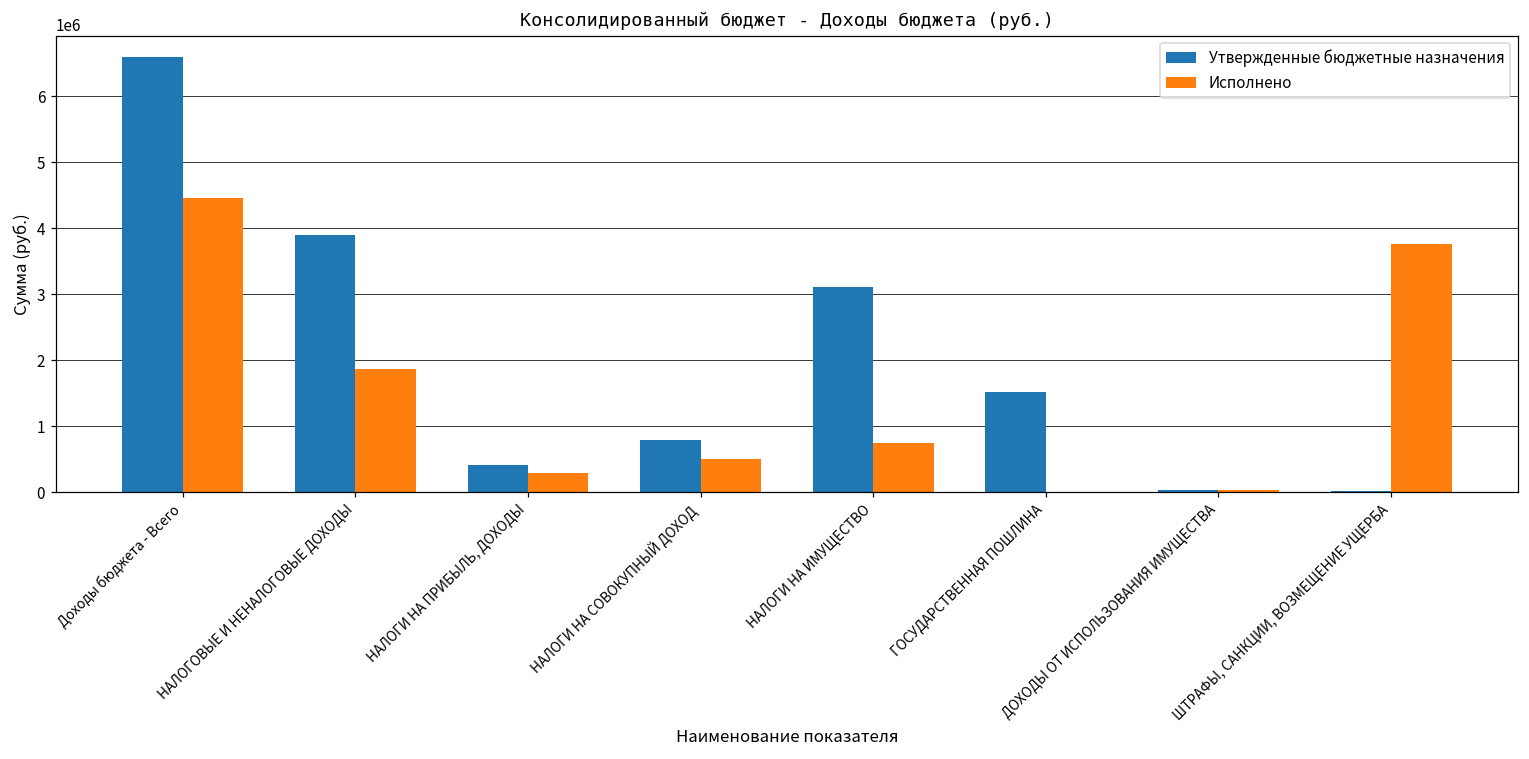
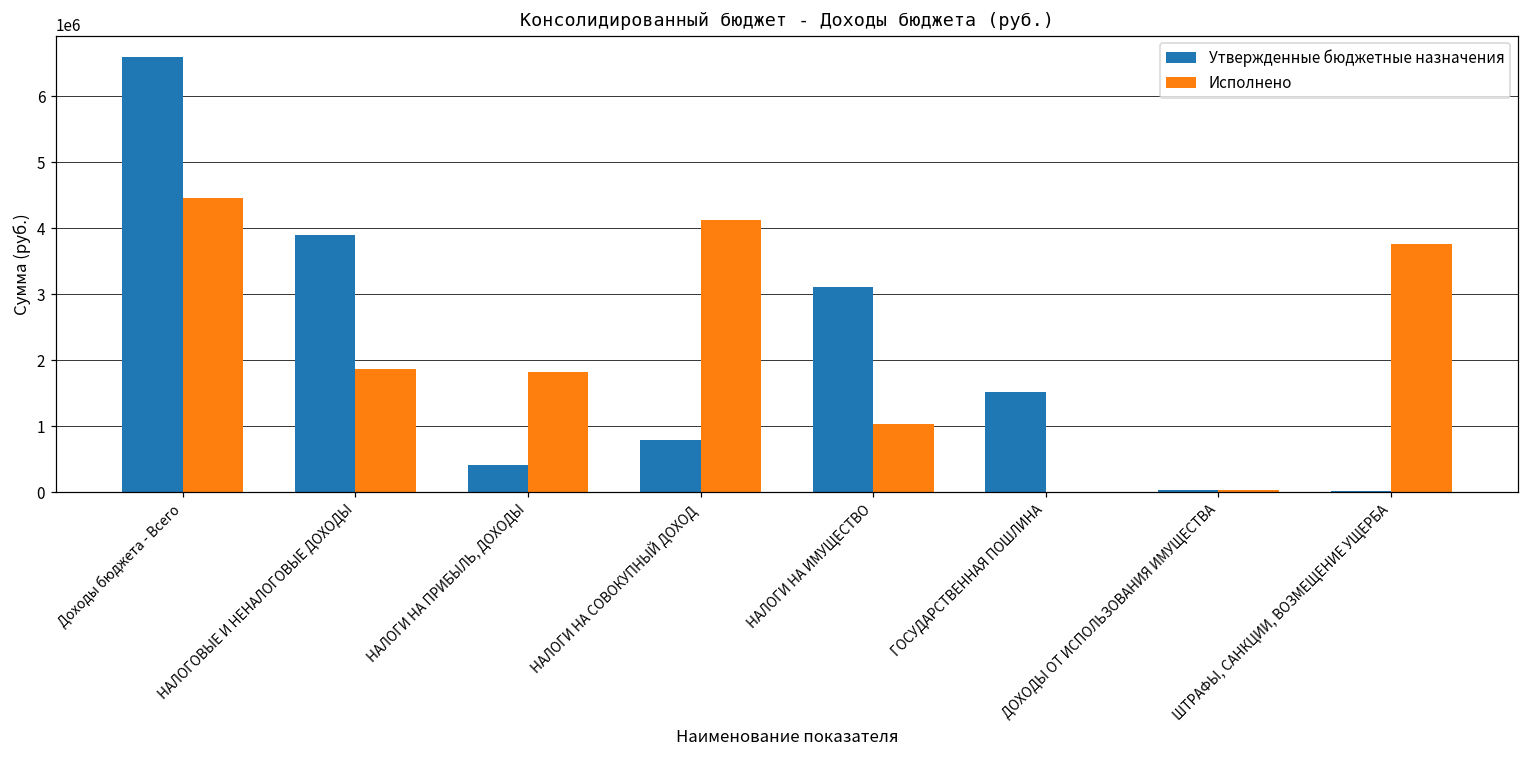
  {
    "Утвержденные бюджетные назначения": {
      "Доходы бюджета - Всего": 6600000,
      "НАЛОГОВЫЕ И НЕНАЛОГОВЫЕ ДОХОДЫ": 3900000,
      "НАЛОГИ НА ПРИБЫЛЬ, ДОХОДЫ": 400000,
      "НАЛОГИ НА СОВОКУПНЫЙ ДОХОД": 800000,
      "НАЛОГИ НА ИМУЩЕСТВО": 3100000,
      "ГОСУДАРСТВЕННАЯ ПОШЛИНА": 1500000
    },
    "Исполнено": {
      "Доходы бюджета - Всего": 4500000,
      "НАЛОГОВЫЕ И НЕНАЛОГОВЫЕ ДОХОДЫ": 1900000,
-     "НАЛОГИ НА ПРИБЫЛЬ, ДОХОДЫ": 300000,
-     "НАЛОГИ НА СОВОКУПНЫЙ ДОХОД": 500000,
-     "НАЛОГИ НА ИМУЩЕСТВО": 700000,
+     "НАЛОГИ НА ПРИБЫЛЬ, ДОХОДЫ": 1800000,
+     "НАЛОГИ НА СОВОКУПНЫЙ ДОХОД": 4100000,
+     "НАЛОГИ НА ИМУЩЕСТВО": 1000000,
      "ШТРАФЫ, САНКЦИИ, ВОЗМЕЩЕНИЕ УЩЕРБА": 3800000
    }
  }
